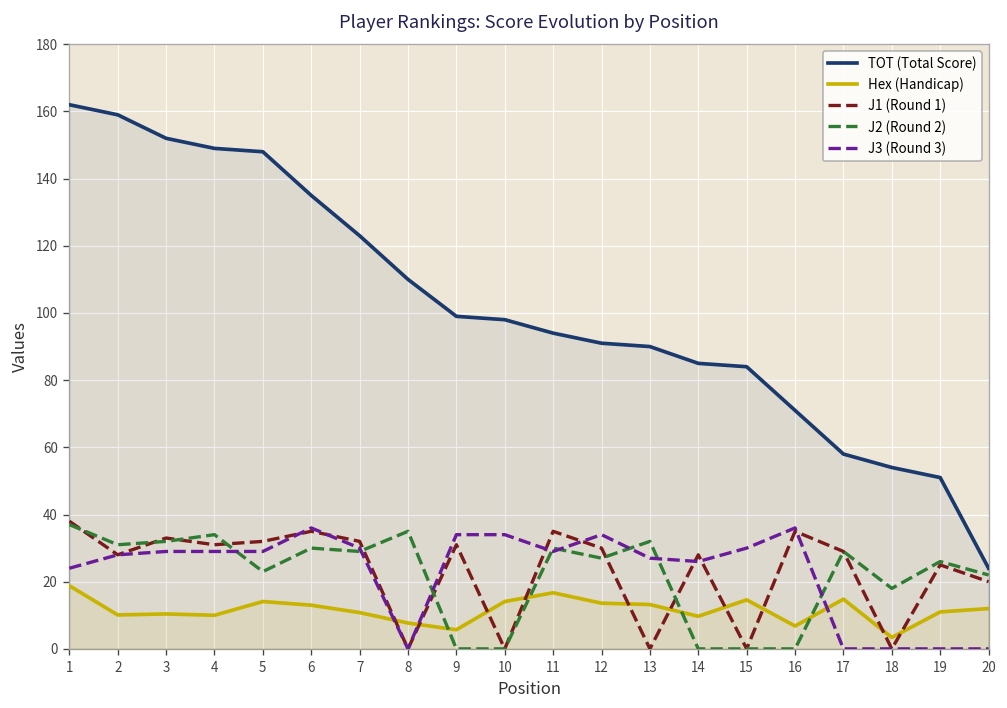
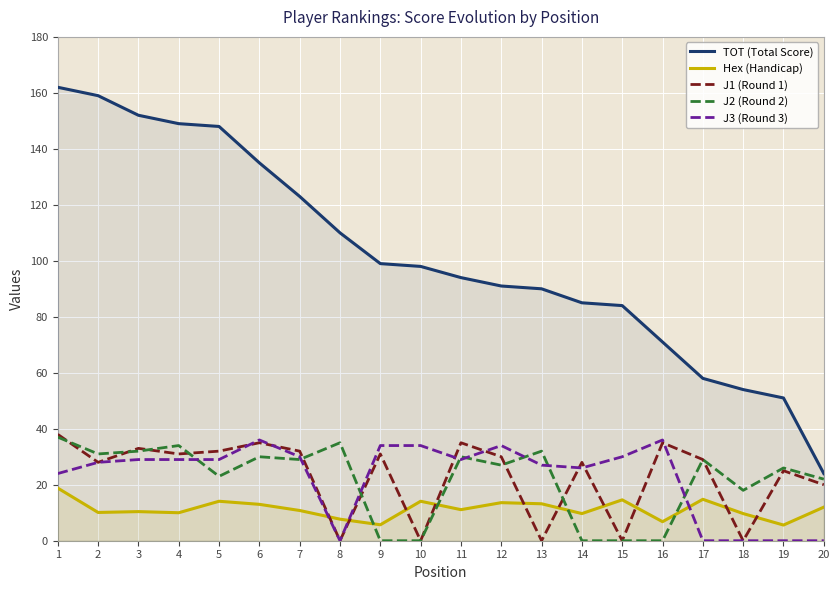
  {
    "TOT (Total Score)": {
      "1": 162,
      "2": 159,
      "3": 152,
      "4": 149,
      "5": 148,
      "6": 135,
      "7": 123,
      "8": 110,
      "9": 99,
      "10": 98,
      "11": 94,
      "12": 91,
      "13": 90,
      "14": 85,
      "15": 84,
      "16": 71,
      "17": 58,
      "18": 54,
      "19": 51,
      "20": 24
    },
    "Hex (Handicap)": {
      "1": 19,
      "2": 10,
      "3": 10,
      "4": 10,
      "5": 14,
      "6": 13,
      "7": 11,
      "8": 8,
      "9": 6,
      "10": 14,
-     "11": 17,
+     "11": 11,
      "12": 14,
      "13": 13,
      "14": 10,
      "15": 15,
      "16": 7,
      "17": 15,
-     "18": 3,
-     "19": 11,
+     "18": 10,
+     "19": 6,
      "20": 12
    },
    "J1 (Round 1)": {
      "1": 38,
      "3": 33,
      "4": 31,
      "5": 32,
      "6": 35,
      "7": 32,
      "9": 31,
      "11": 35,
      "12": 30,
      "13": 0,
      "14": 28,
      "16": 35,
      "19": 25,
      "20": 20
    },
    "J2 (Round 2)": {
      "1": 37,
      "2": 31,
      "3": 32,
      "4": 34,
      "5": 23,
      "6": 30,
      "7": 29,
      "8": 35,
      "9": 0,
      "11": 30,
      "12": 27,
      "13": 32,
      "14": 0,
      "16": 0,
      "18": 18,
      "19": 26,
      "20": 22
    },
    "J3 (Round 3)": {
      "1": 24,
      "3": 29,
      "4": 29,
      "5": 29,
      "6": 36,
      "7": 30,
      "9": 34,
      "10": 34,
      "11": 29,
      "12": 34,
      "13": 27,
      "14": 26,
      "15": 30,
      "16": 36,
      "17": 0,
      "19": 0,
      "20": 0
    }
  }
